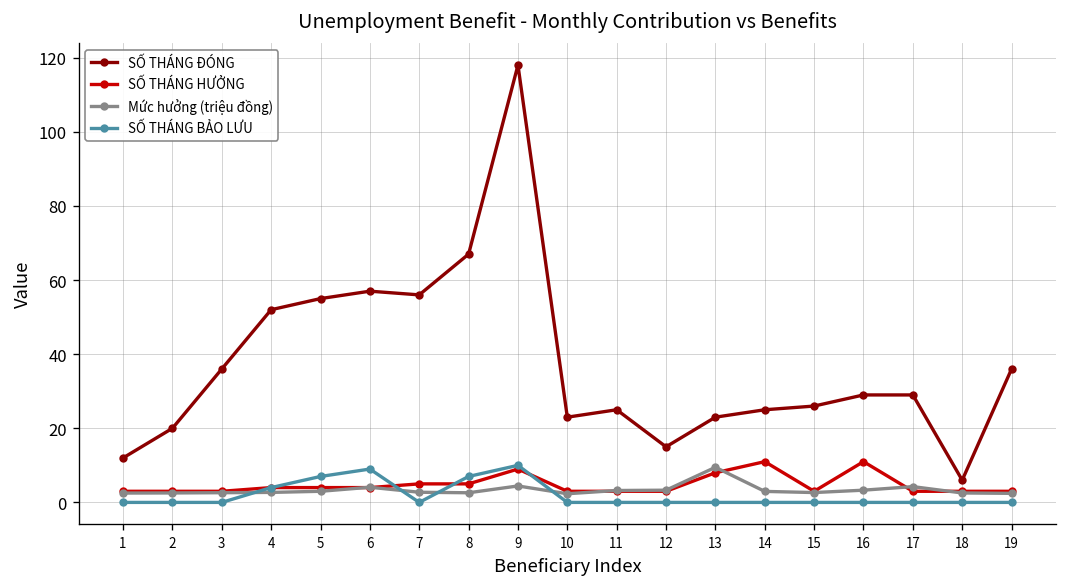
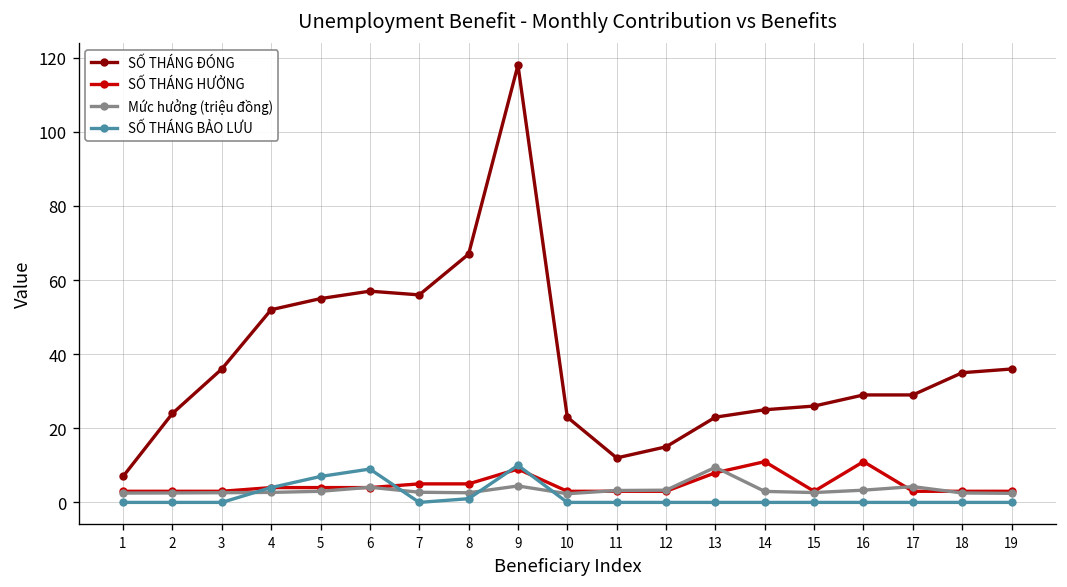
  {
    "SỐ THÁNG ĐÓNG": {
-     "1": 12,
-     "2": 20,
+     "1": 7,
+     "2": 24,
      "3": 36,
      "4": 52,
      "5": 55,
      "6": 57,
      "7": 56,
      "8": 67,
      "9": 118,
      "10": 23,
-     "11": 25,
+     "11": 12,
      "12": 15,
      "13": 23,
      "14": 25,
      "15": 26,
      "16": 29,
      "17": 29,
-     "18": 6,
+     "18": 35,
      "19": 36
    },
    "SỐ THÁNG HƯỞNG": {
      "5": 4,
      "7": 5,
      "8": 5,
      "9": 9,
      "13": 8,
      "14": 11,
      "16": 11,
      "17": 3
    },
    "Mức hưởng (triệu đồng)": {
      "4": 3,
      "5": 3,
      "7": 3,
      "8": 3,
      "9": 4,
      "13": 9,
      "14": 3,
      "16": 3,
      "17": 4
    },
    "SỐ THÁNG BẢO LƯU": {
      "1": 0,
      "2": 0,
      "3": 0,
      "5": 7,
      "6": 9,
      "7": 0,
-     "8": 7,
+     "8": 1,
      "9": 10,
      "10": 0,
      "11": 0,
      "12": 0,
      "13": 0,
      "14": 0,
      "15": 0,
      "16": 0,
      "17": 0,
      "18": 0,
      "19": 0
    }
  }
